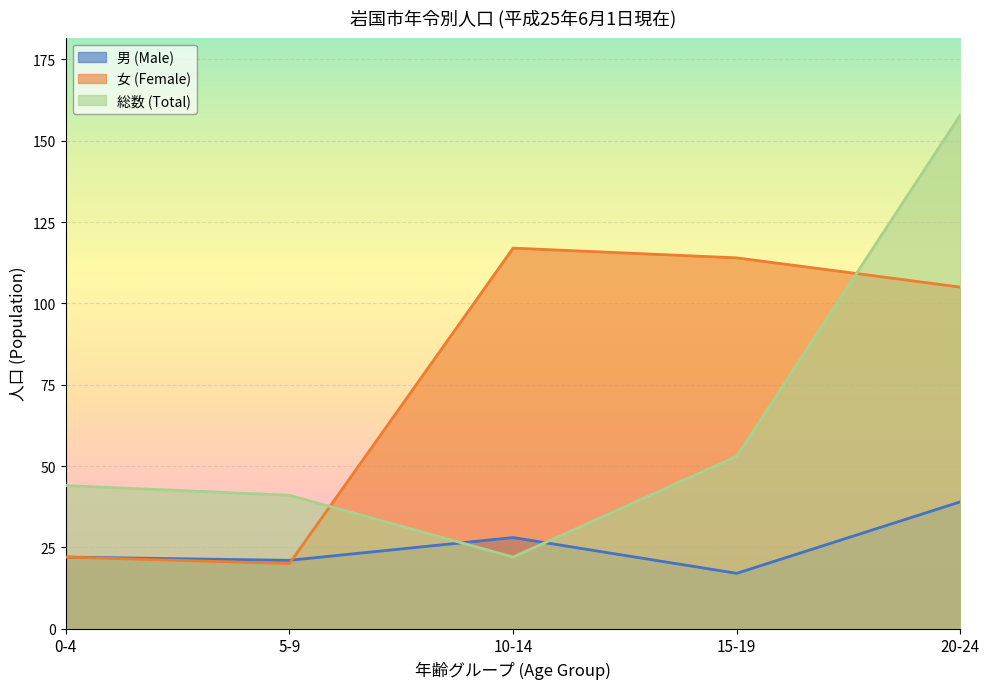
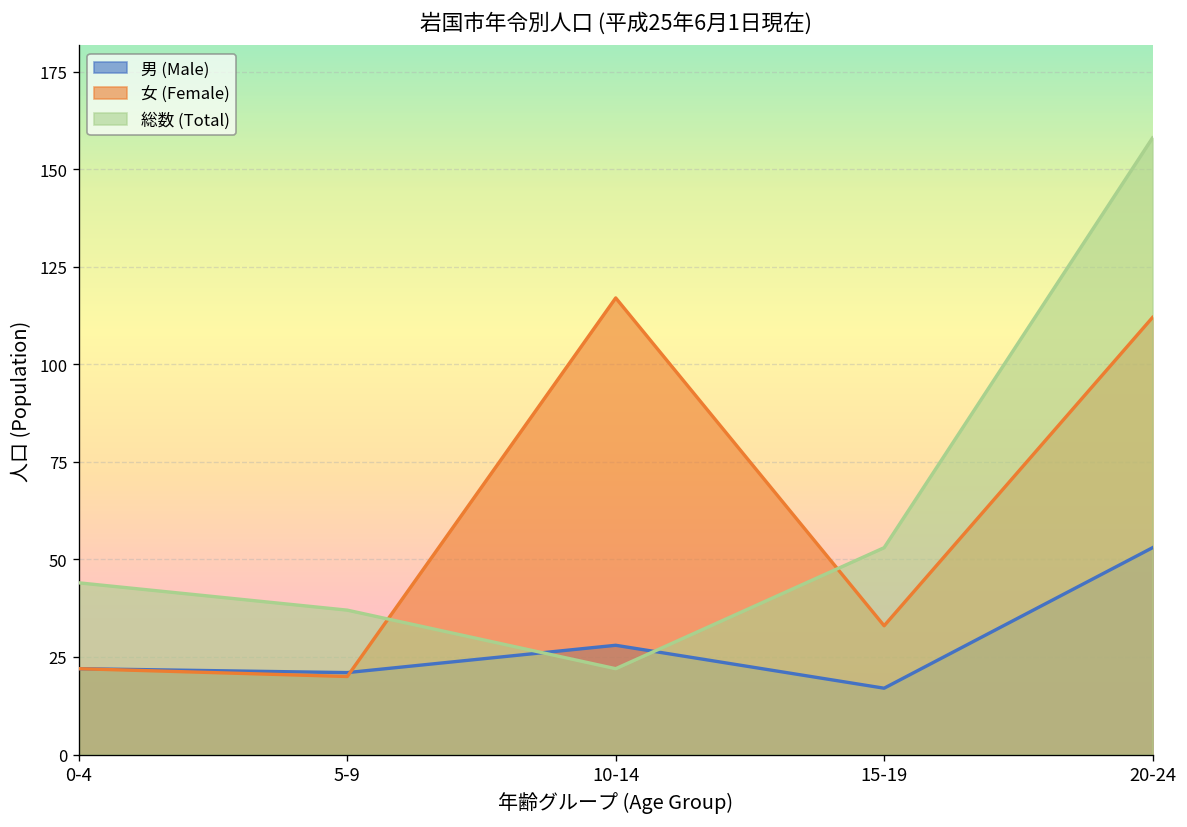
  {
    "男 (Male)": {
      "5-9": 21,
      "10-14": 28,
      "15-19": 17,
-     "20-24": 39
+     "20-24": 53
    },
    "女 (Female)": {
      "5-9": 20,
      "10-14": 117,
-     "15-19": 114,
-     "20-24": 105
+     "15-19": 33,
+     "20-24": 112
    },
    "総数 (Total)": {
      "0-4": 44,
-     "5-9": 41,
+     "5-9": 37,
      "10-14": 22,
      "15-19": 53,
      "20-24": 158
    }
  }
